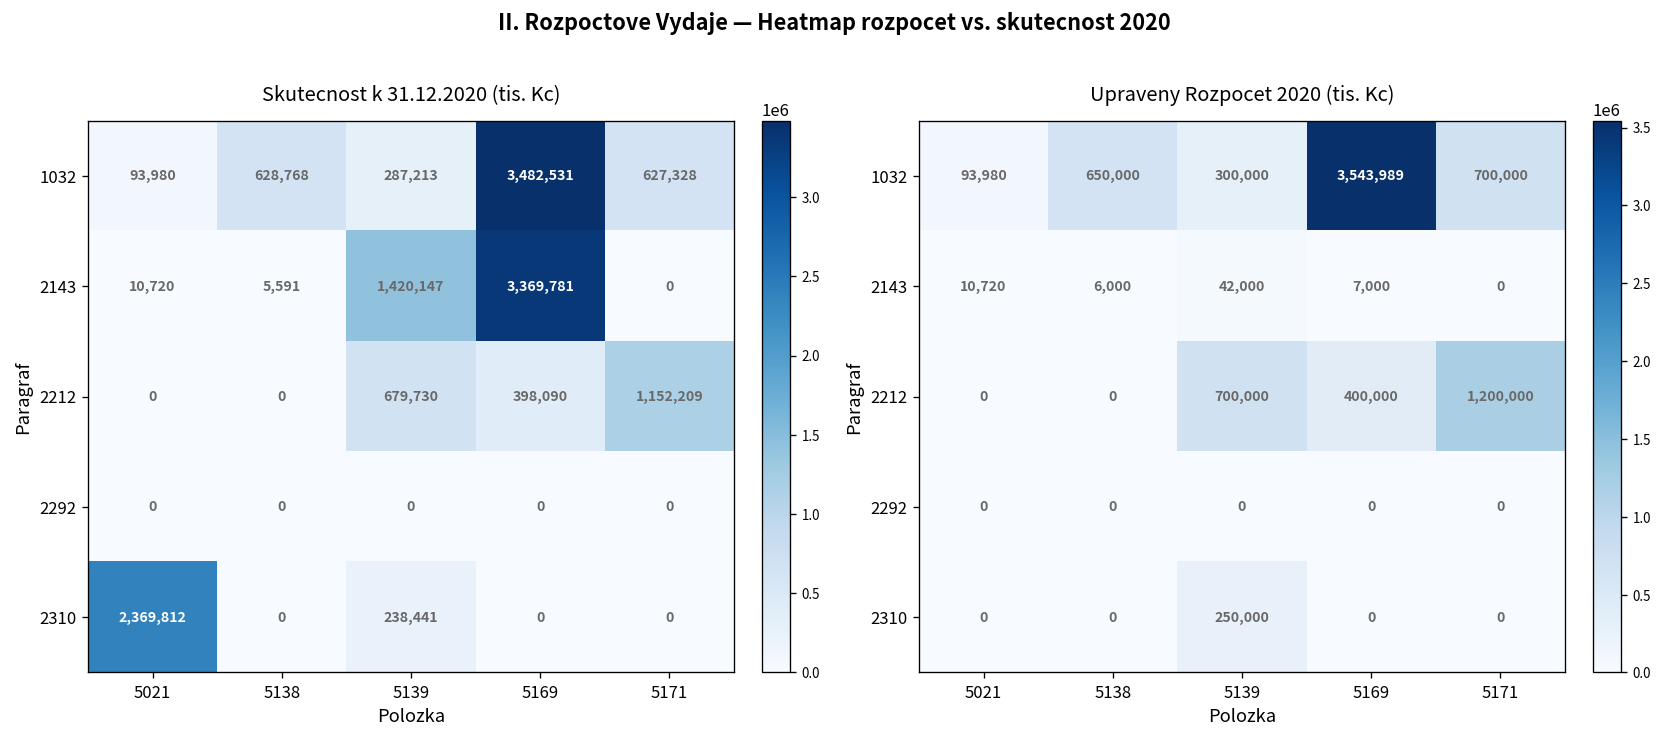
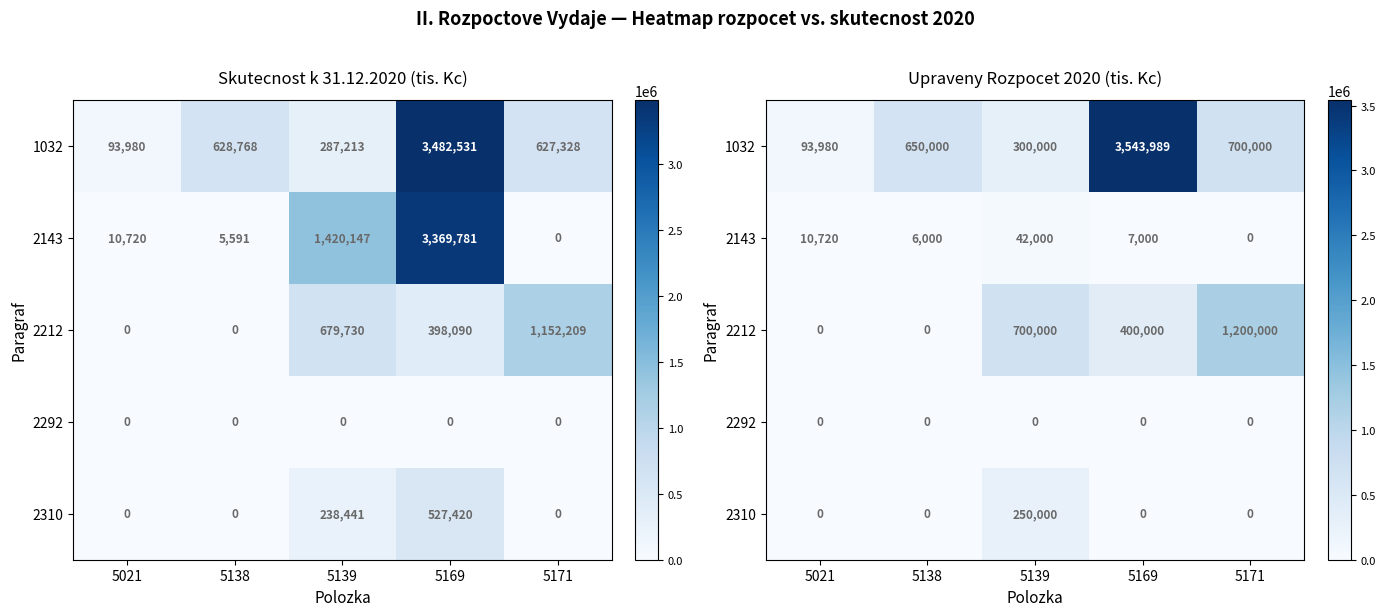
  {
    "Skutecnost k 31.12.2020 (tis. Kc)": {
      "1032": {
        "5021": "93,980",
        "5138": "628,768",
        "5139": "287,213",
        "5169": "3,482,531",
        "5171": "627,328"
      },
      "2143": {
        "5021": "10,720",
        "5138": "5,591",
        "5139": "1,420,147",
        "5169": "3,369,781",
        "5171": "0"
      },
      "2212": {
        "5021": "0",
        "5138": "0",
        "5139": "679,730",
        "5169": "398,090",
        "5171": "1,152,209"
      },
      "2292": {
        "5021": "0",
        "5138": "0",
        "5139": "0",
        "5169": "0",
        "5171": "0"
      },
      "2310": {
-       "5021": "2,369,812",
+       "5021": "0",
        "5138": "0",
        "5139": "238,441",
-       "5169": "0",
+       "5169": "527,420",
        "5171": "0"
      }
    },
    "Upraveny Rozpocet 2020 (tis. Kc)": {
      "1032": {
        "5021": "93,980",
        "5138": "650,000",
        "5139": "300,000",
        "5169": "3,543,989",
        "5171": "700,000"
      },
      "2143": {
        "5021": "10,720",
        "5138": "6,000",
        "5139": "42,000",
        "5169": "7,000",
        "5171": "0"
      },
      "2212": {
        "5021": "0",
        "5138": "0",
        "5139": "700,000",
        "5169": "400,000",
        "5171": "1,200,000"
      },
      "2292": {
        "5021": "0",
        "5138": "0",
        "5139": "0",
        "5169": "0",
        "5171": "0"
      },
      "2310": {
        "5021": "0",
        "5138": "0",
        "5139": "250,000",
        "5169": "0",
        "5171": "0"
      }
    }
  }
